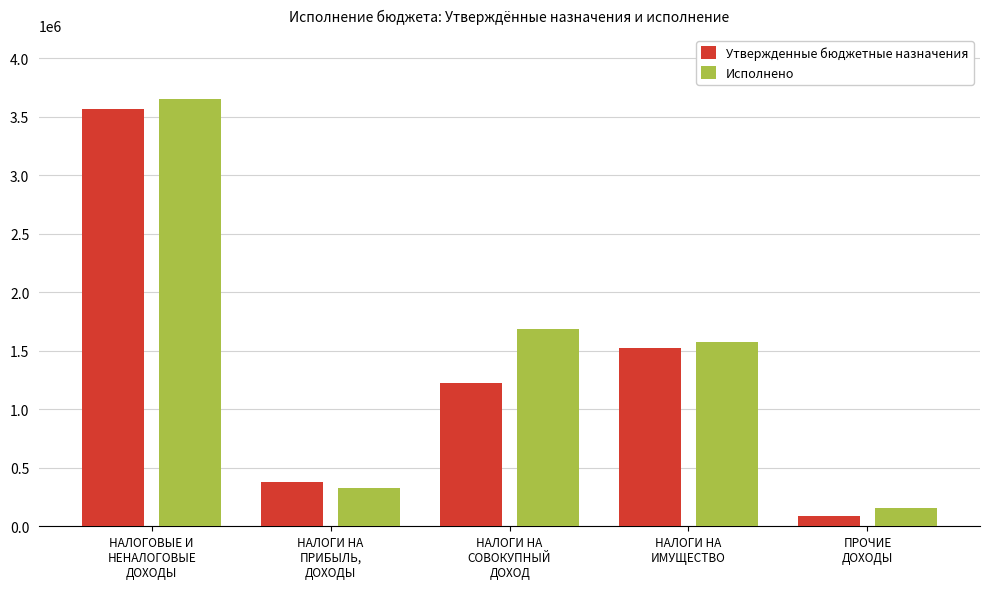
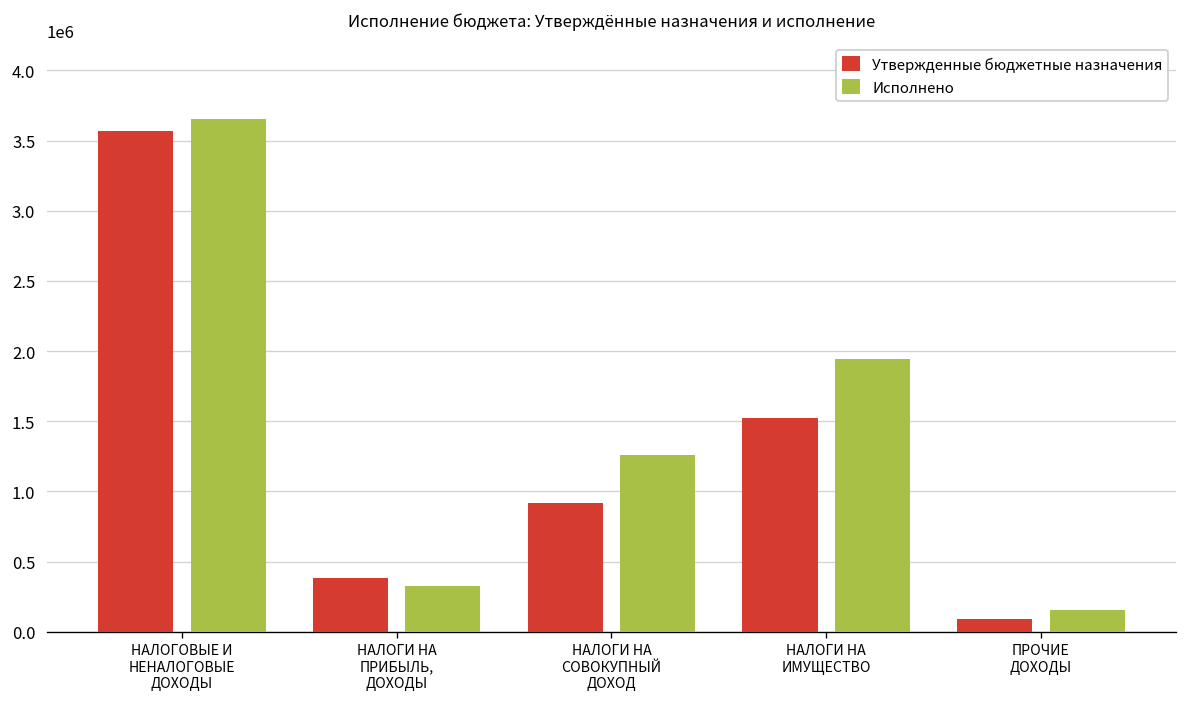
  {
    "Утвержденные бюджетные назначения": {
      "НАЛОГОВЫЕ И НЕНАЛОГОВЫЕ ДОХОДЫ": 3570000,
      "НАЛОГИ НА ПРИБЫЛЬ, ДОХОДЫ": 380000,
-     "НАЛОГИ НА СОВОКУПНЫЙ ДОХОД": 1220000,
+     "НАЛОГИ НА СОВОКУПНЫЙ ДОХОД": 920000,
      "НАЛОГИ НА ИМУЩЕСТВО": 1520000,
      "ПРОЧИЕ ДОХОДЫ": 90000
    },
    "Исполнено": {
      "НАЛОГОВЫЕ И НЕНАЛОГОВЫЕ ДОХОДЫ": 3650000,
      "НАЛОГИ НА ПРИБЫЛЬ, ДОХОДЫ": 330000,
-     "НАЛОГИ НА СОВОКУПНЫЙ ДОХОД": 1690000,
-     "НАЛОГИ НА ИМУЩЕСТВО": 1580000,
+     "НАЛОГИ НА СОВОКУПНЫЙ ДОХОД": 1260000,
+     "НАЛОГИ НА ИМУЩЕСТВО": 1940000,
      "ПРОЧИЕ ДОХОДЫ": 150000
    }
  }
